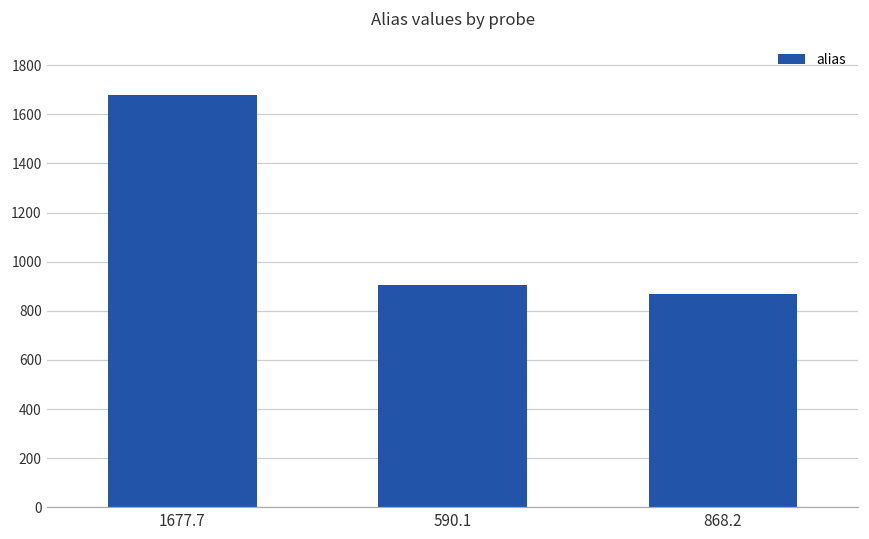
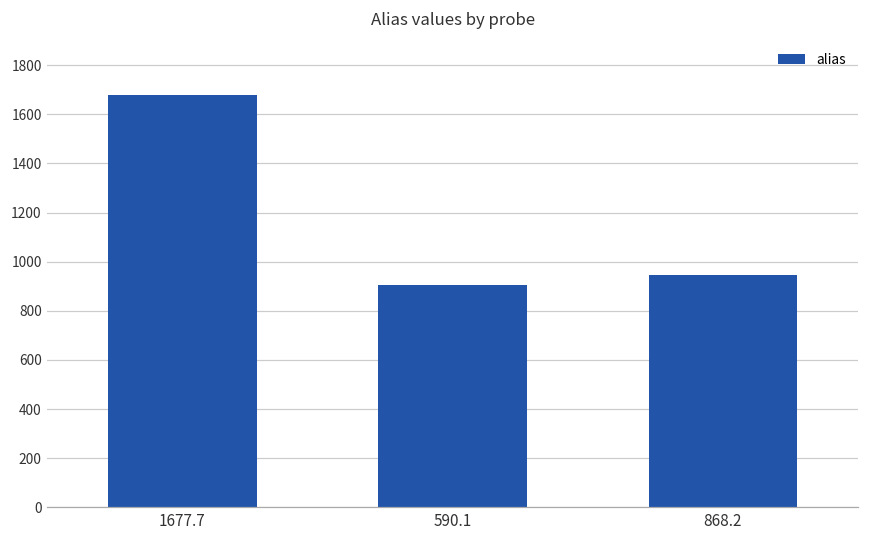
  {
    "1677.7": 1680,
    "590.1": 910,
-   "868.2": 870
+   "868.2": 940
  }
